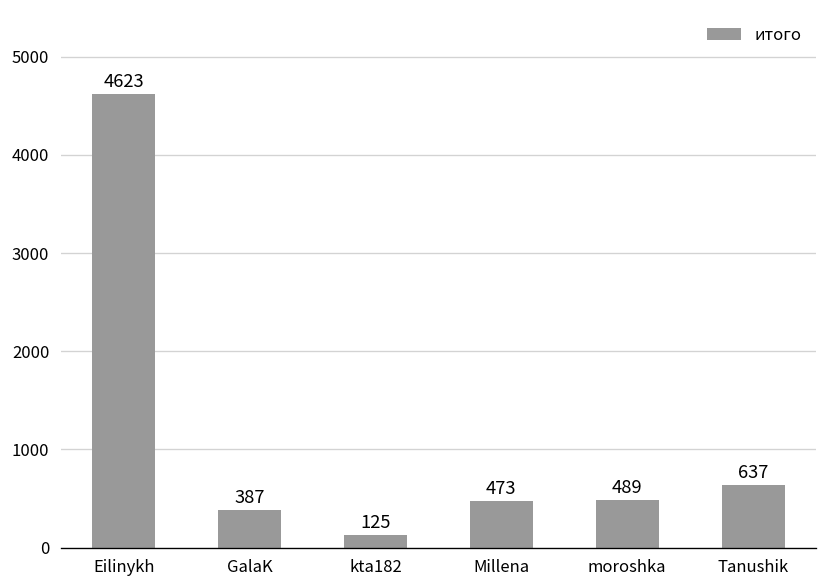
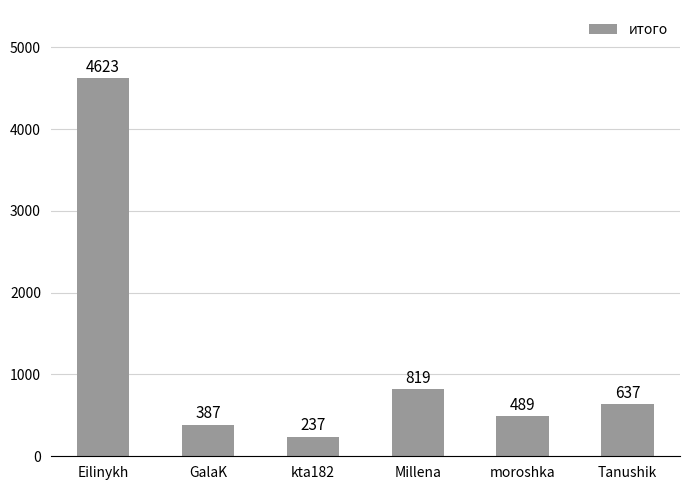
  {
    "Eilinykh": 4623,
    "GalaK": 387,
-   "kta182": 125,
-   "Millena": 473,
+   "kta182": 237,
+   "Millena": 819,
    "moroshka": 489,
    "Tanushik": 637
  }
